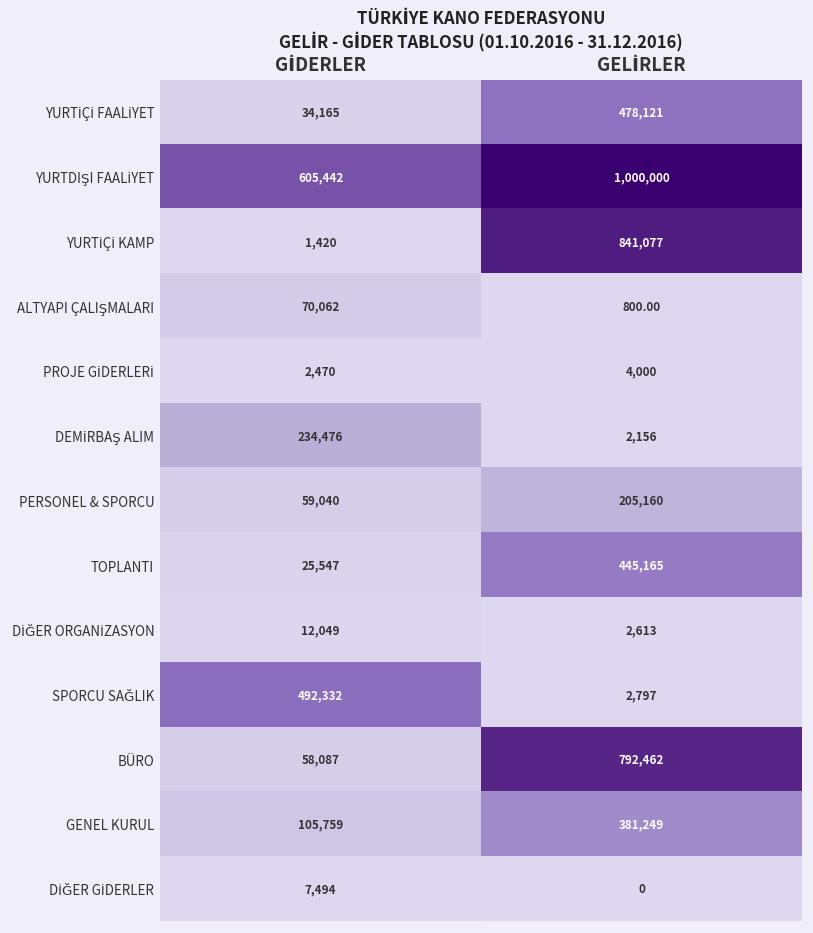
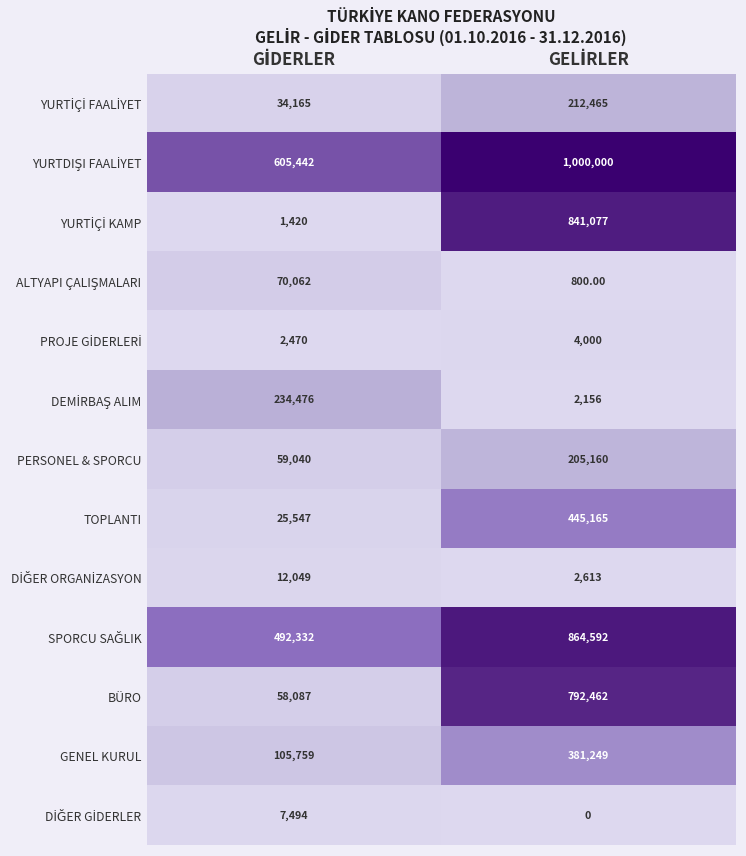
  {
    "YURTİÇİ FAALİYET": {
      "GİDERLER": "34,165",
-     "GELİRLER": "478,121"
+     "GELİRLER": "212,465"
    },
    "YURTDIŞI FAALİYET": {
      "GİDERLER": "605,442",
      "GELİRLER": "1,000,000"
    },
    "YURTİÇİ KAMP": {
      "GİDERLER": "1,420",
      "GELİRLER": "841,077"
    },
    "ALTYAPI ÇALIŞMALARI": {
      "GİDERLER": "70,062",
      "GELİRLER": "800.00"
    },
    "PROJE GİDERLERİ": {
      "GİDERLER": "2,470",
      "GELİRLER": "4,000"
    },
    "DEMİRBAŞ ALIM": {
      "GİDERLER": "234,476",
      "GELİRLER": "2,156"
    },
    "PERSONEL & SPORCU": {
      "GİDERLER": "59,040",
      "GELİRLER": "205,160"
    },
    "TOPLANTI": {
      "GİDERLER": "25,547",
      "GELİRLER": "445,165"
    },
    "DİĞER ORGANİZASYON": {
      "GİDERLER": "12,049",
      "GELİRLER": "2,613"
    },
    "SPORCU SAĞLIK": {
      "GİDERLER": "492,332",
-     "GELİRLER": "2,797"
+     "GELİRLER": "864,592"
    },
    "BÜRO": {
      "GİDERLER": "58,087",
      "GELİRLER": "792,462"
    },
    "GENEL KURUL": {
      "GİDERLER": "105,759",
      "GELİRLER": "381,249"
    },
    "DİĞER GİDERLER": {
      "GİDERLER": "7,494",
      "GELİRLER": "0"
    }
  }
